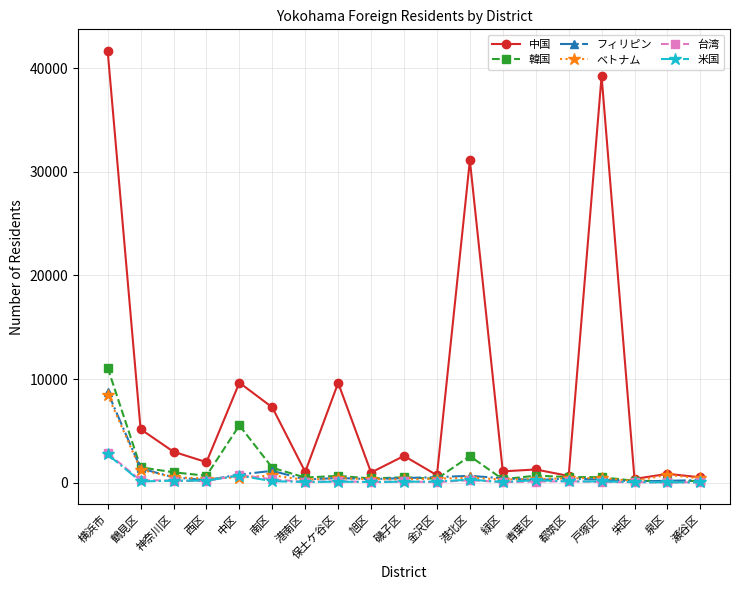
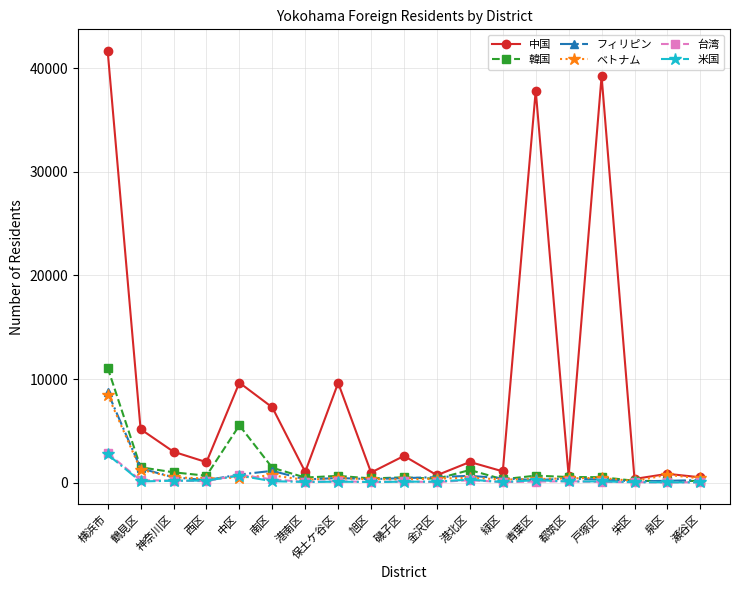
  {
    "中国": {
      "横浜市": 41700,
      "鶴見区": 5200,
      "神奈川区": 3000,
      "西区": 2000,
      "中区": 9600,
      "南区": 7300,
      "港南区": 1000,
      "保土ケ谷区": 9600,
      "旭区": 1000,
      "磯子区": 2600,
-     "港北区": 31100,
+     "港北区": 2000,
      "緑区": 1100,
-     "青葉区": 1300,
+     "青葉区": 37800,
      "戸塚区": 39200
    },
    "韓国": {
      "横浜市": 11100,
      "神奈川区": 1000,
      "西区": 700,
      "中区": 5500,
      "南区": 1400,
-     "港北区": 2600,
+     "港北区": 1200,
      "青葉区": 700
    },
    "フィリピン": {
      "横浜市": 8700,
      "南区": 1100
    },
    "ベトナム": {
      "横浜市": 8500,
      "南区": 700
    }
  }
